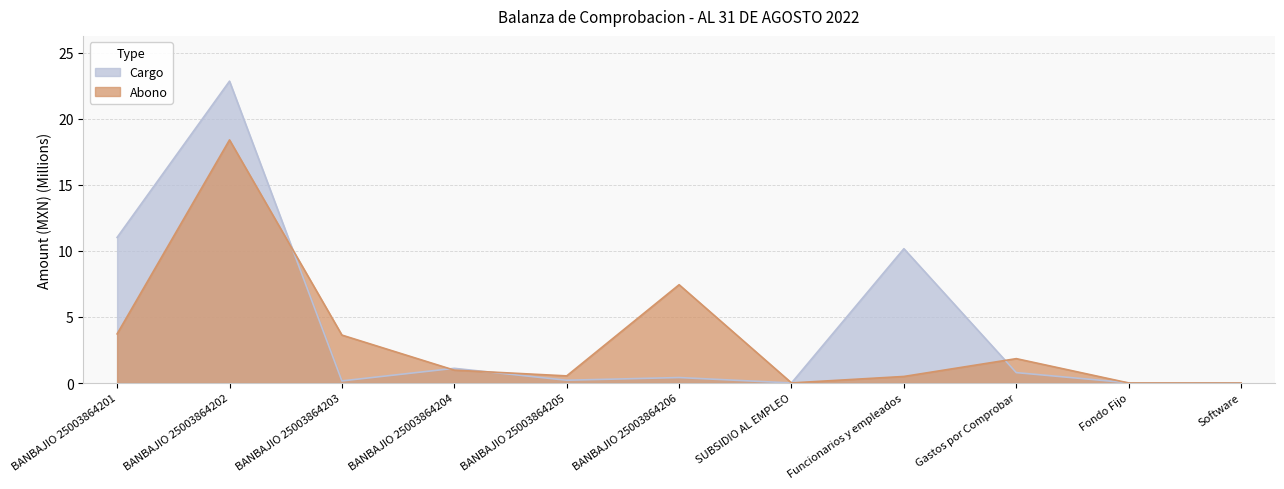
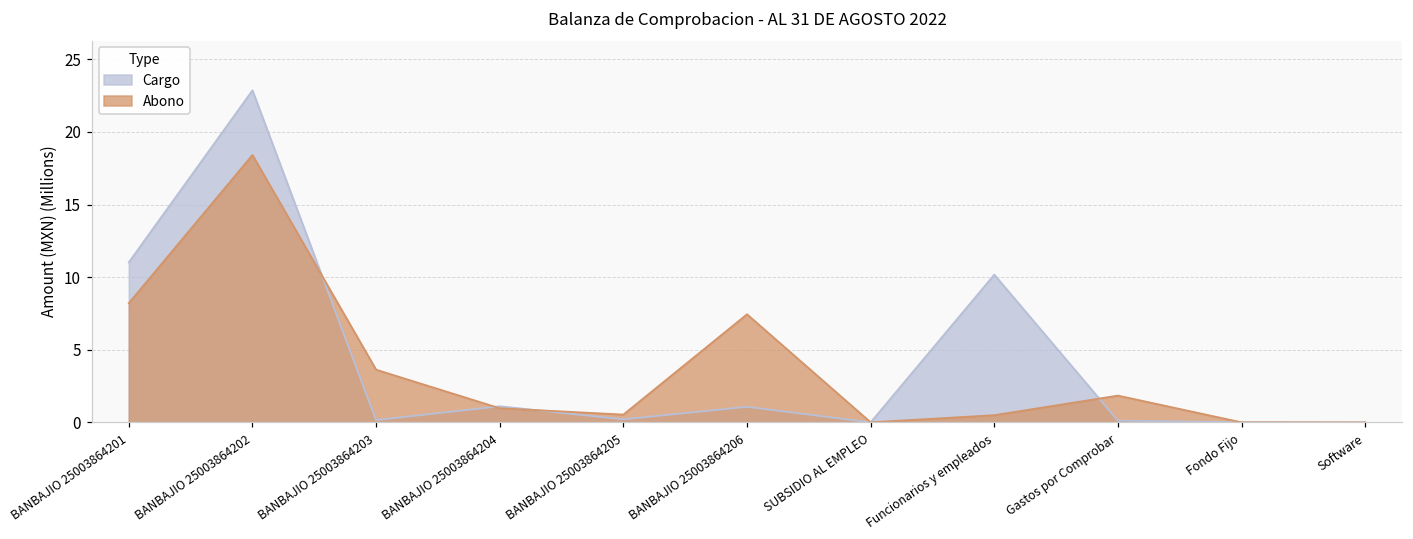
  {
    "Cargo": {
      "BANBAJIO 25003864201": 11.0,
      "BANBAJIO 25003864202": 22.9,
      "BANBAJIO 25003864203": 0.2,
      "BANBAJIO 25003864205": 0.2,
-     "BANBAJIO 25003864206": 0.4,
+     "BANBAJIO 25003864206": 1.1,
      "Funcionarios y empleados": 10.2,
-     "Gastos por Comprobar": 0.8
+     "Gastos por Comprobar": 0.1
    },
    "Abono": {
-     "BANBAJIO 25003864201": 3.7,
+     "BANBAJIO 25003864201": 8.2,
      "BANBAJIO 25003864202": 18.4,
      "BANBAJIO 25003864203": 3.6,
      "BANBAJIO 25003864205": 0.5,
      "BANBAJIO 25003864206": 7.4,
      "Funcionarios y empleados": 0.5,
      "Gastos por Comprobar": 1.8
    }
  }
